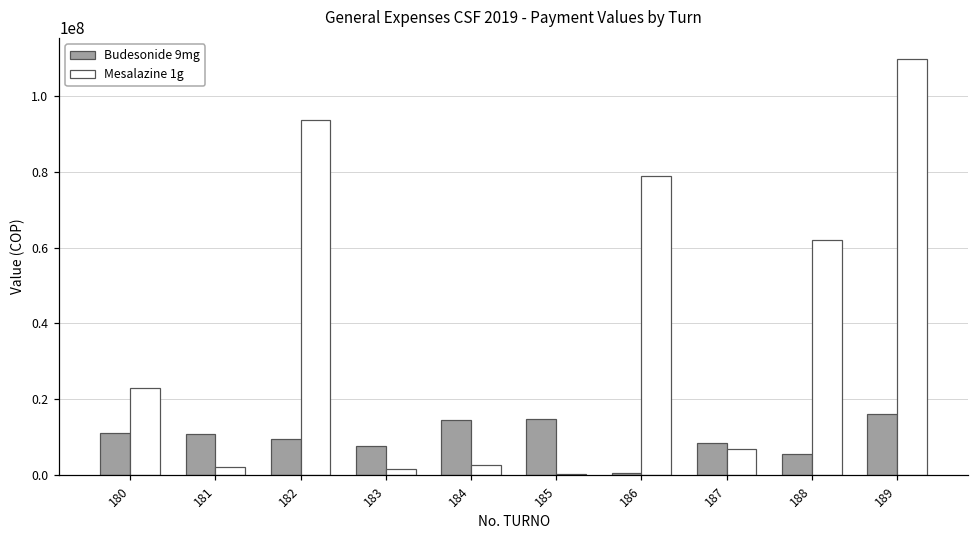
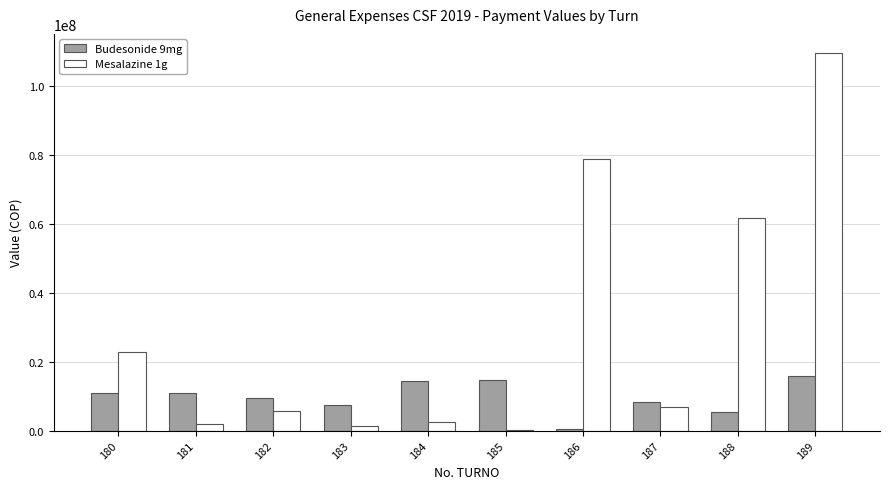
  {
    "Budesonide 9mg": {
      "180": 11000000,
      "181": 11000000,
      "182": 10000000,
      "183": 8000000,
      "184": 14000000,
      "185": 15000000,
      "187": 8000000,
      "188": 5000000,
      "189": 16000000
    },
    "Mesalazine 1g": {
      "180": 23000000,
      "181": 2000000,
-     "182": 94000000,
+     "182": 6000000,
      "183": 1000000,
      "184": 3000000,
      "186": 79000000,
      "187": 7000000,
      "188": 62000000,
      "189": 110000000
    }
  }
